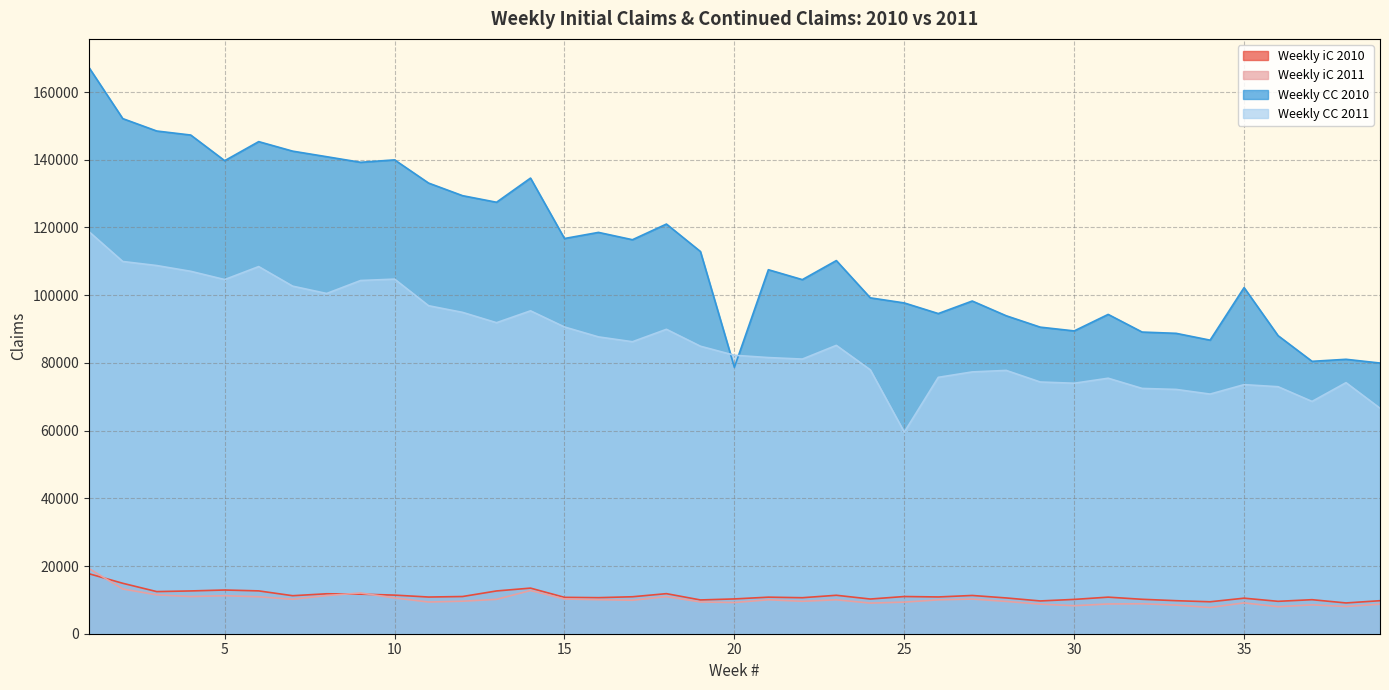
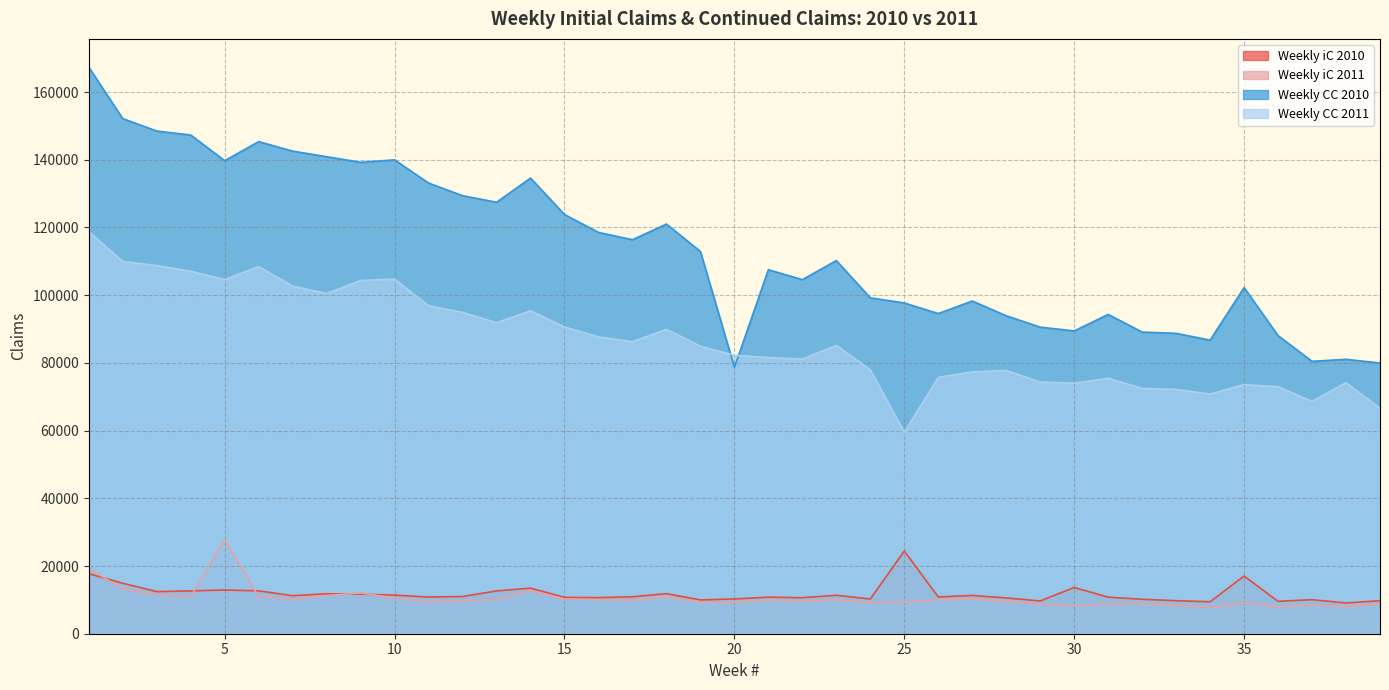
  {
    "Weekly iC 2010": {
      "5": 13000,
      "10": 11000,
      "20": 10000,
-     "25": 11000,
-     "30": 10000,
-     "35": 10000
+     "25": 24000,
+     "30": 14000,
+     "35": 17000
    },
    "Weekly iC 2011": {
-     "5": 11000,
+     "5": 28000,
      "10": 11000,
      "20": 9000,
      "25": 9000,
      "30": 8000,
      "35": 9000
    },
    "Weekly CC 2010": {
      "5": 140000,
      "10": 140000,
-     "15": 117000,
+     "15": 124000,
      "20": 79000,
      "25": 98000,
      "30": 89000,
      "35": 102000
    },
    "Weekly CC 2011": {
      "5": 105000,
      "10": 105000,
      "15": 91000,
      "20": 82000,
      "25": 60000,
      "30": 74000,
      "35": 74000
    }
  }
